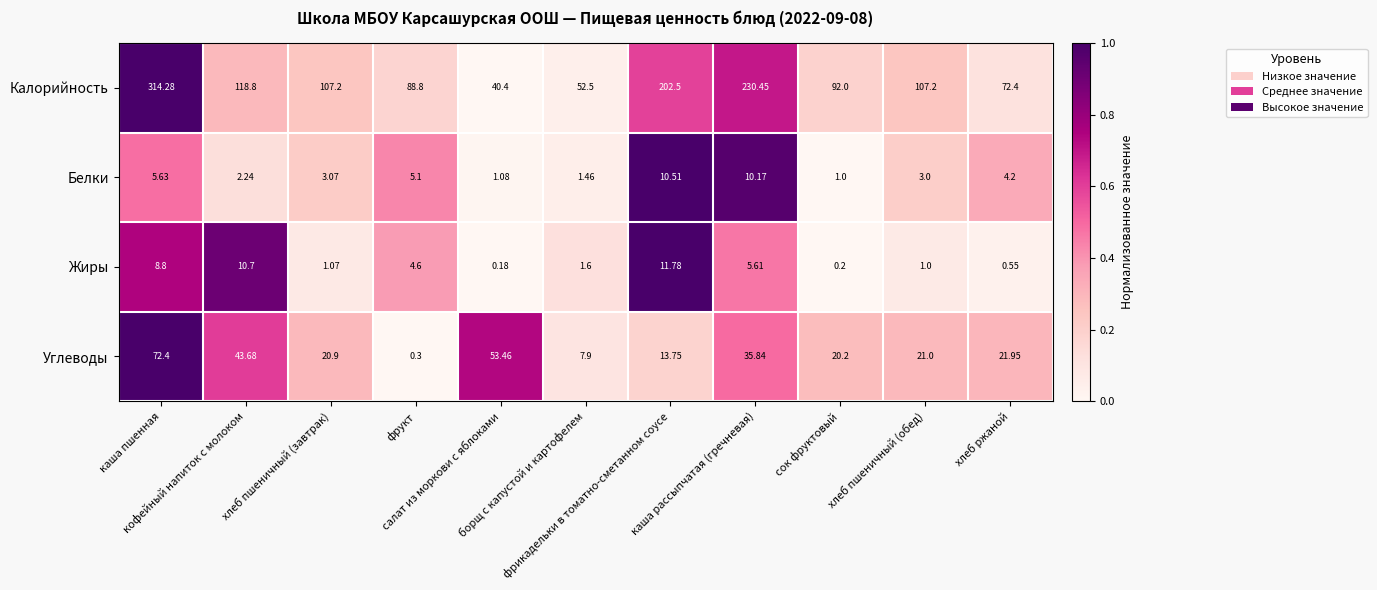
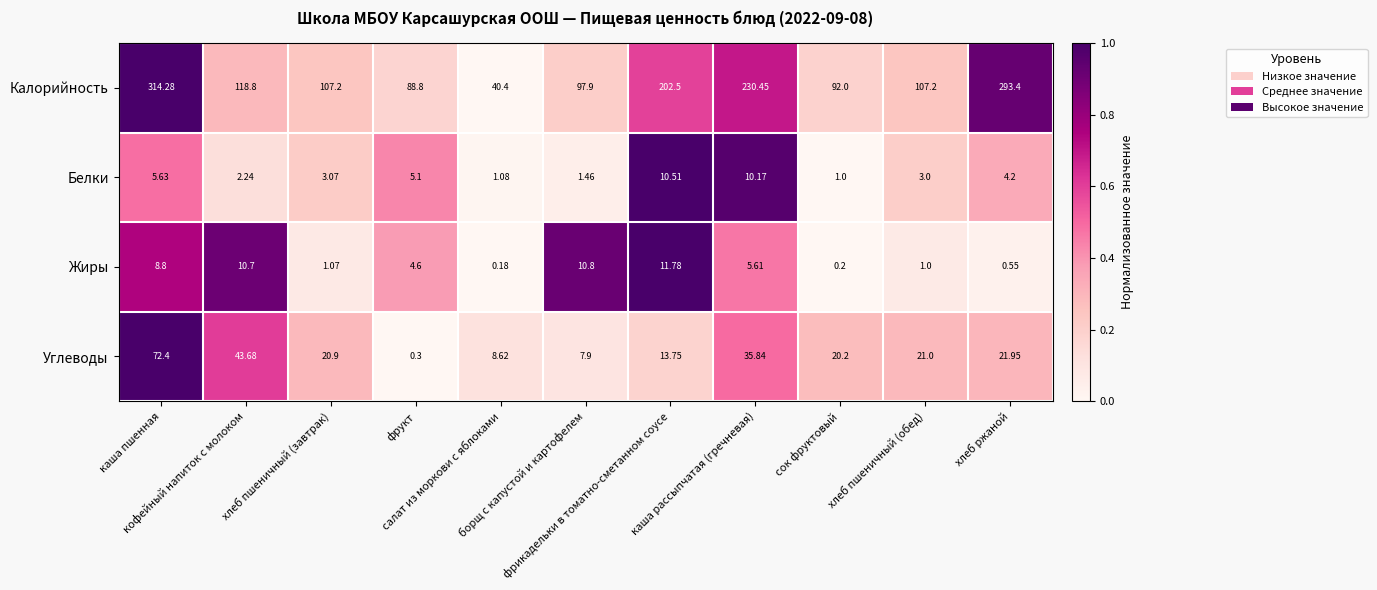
  {
    "Калорийность": {
      "каша пшенная": 314.28,
      "кофейный напиток с молоком": 118.8,
      "хлеб пшеничный (завтрак)": 107.2,
      "фрукт": 88.8,
      "салат из моркови с яблоками": 40.4,
-     "борщ с капустой и картофелем": 52.5,
+     "борщ с капустой и картофелем": 97.9,
      "фрикадельки в томатно-сметанном соусе": 202.5,
      "каша рассыпчатая (гречневая)": 230.45,
      "сок фруктовый": 92.0,
      "хлеб пшеничный (обед)": 107.2,
-     "хлеб ржаной": 72.4
+     "хлеб ржаной": 293.4
    },
    "Белки": {
      "каша пшенная": 5.63,
      "кофейный напиток с молоком": 2.24,
      "хлеб пшеничный (завтрак)": 3.07,
      "фрукт": 5.1,
      "салат из моркови с яблоками": 1.08,
      "борщ с капустой и картофелем": 1.46,
      "фрикадельки в томатно-сметанном соусе": 10.51,
      "каша рассыпчатая (гречневая)": 10.17,
      "сок фруктовый": 1.0,
      "хлеб пшеничный (обед)": 3.0,
      "хлеб ржаной": 4.2
    },
    "Жиры": {
      "каша пшенная": 8.8,
      "кофейный напиток с молоком": 10.7,
      "хлеб пшеничный (завтрак)": 1.07,
      "фрукт": 4.6,
      "салат из моркови с яблоками": 0.18,
-     "борщ с капустой и картофелем": 1.6,
+     "борщ с капустой и картофелем": 10.8,
      "фрикадельки в томатно-сметанном соусе": 11.78,
      "каша рассыпчатая (гречневая)": 5.61,
      "сок фруктовый": 0.2,
      "хлеб пшеничный (обед)": 1.0,
      "хлеб ржаной": 0.55
    },
    "Углеводы": {
      "каша пшенная": 72.4,
      "кофейный напиток с молоком": 43.68,
      "хлеб пшеничный (завтрак)": 20.9,
      "фрукт": 0.3,
-     "салат из моркови с яблоками": 53.46,
+     "салат из моркови с яблоками": 8.62,
      "борщ с капустой и картофелем": 7.9,
      "фрикадельки в томатно-сметанном соусе": 13.75,
      "каша рассыпчатая (гречневая)": 35.84,
      "сок фруктовый": 20.2,
      "хлеб пшеничный (обед)": 21.0,
      "хлеб ржаной": 21.95
    }
  }
